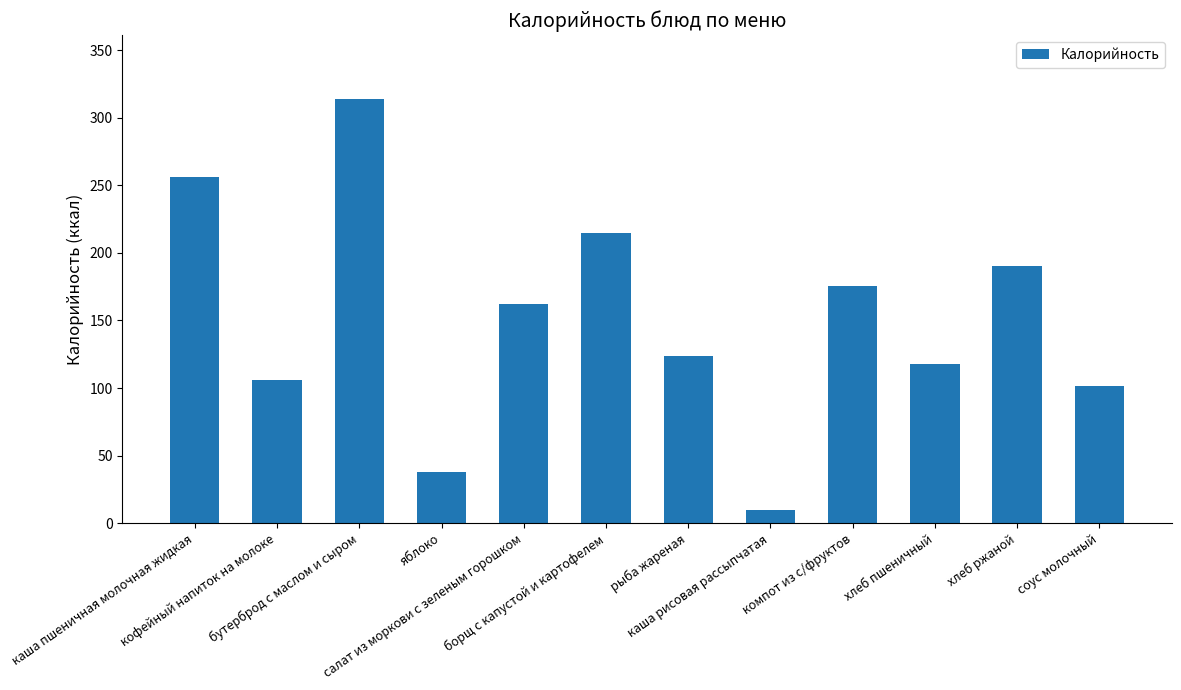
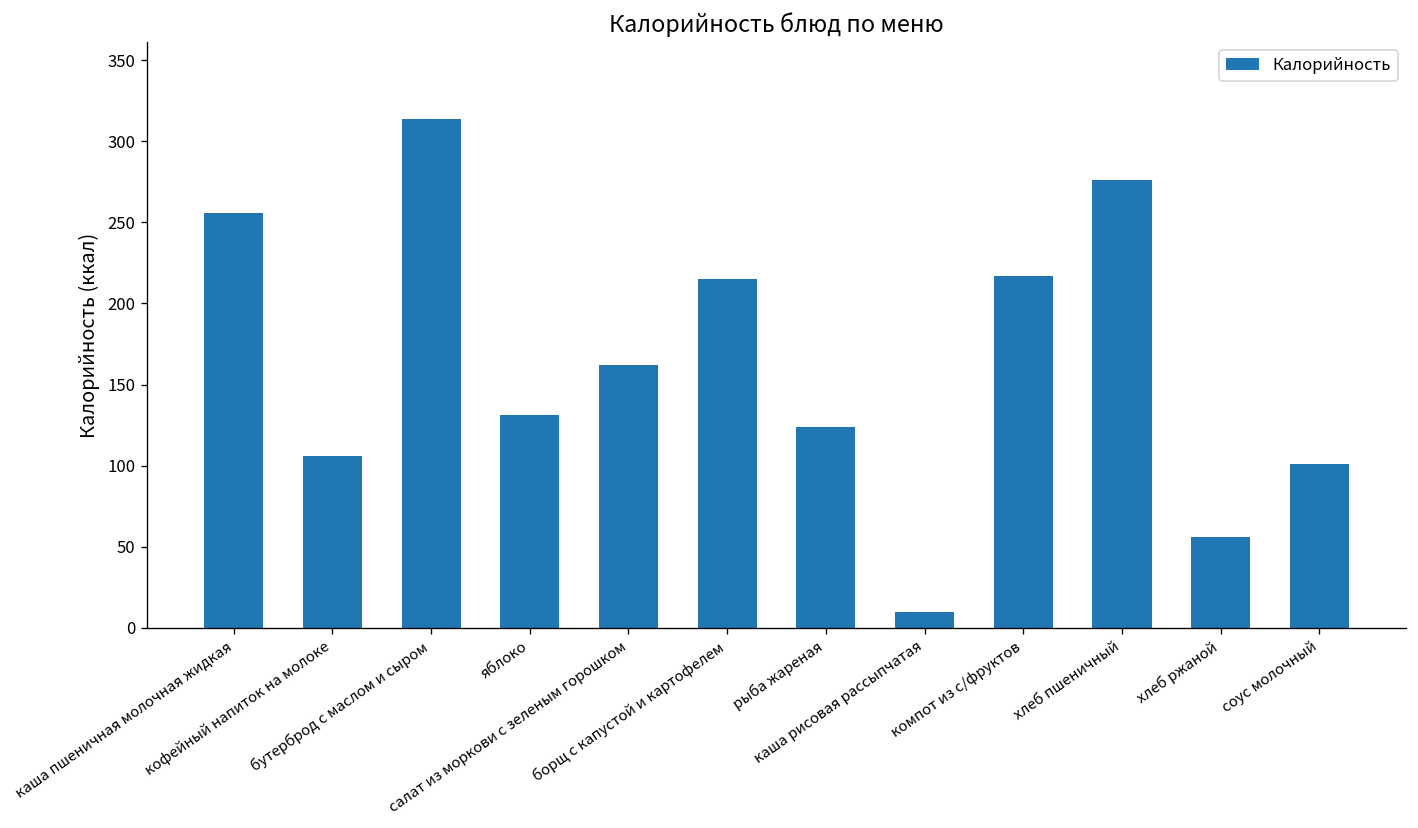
  {
    "каша пшеничная молочная жидкая": 256,
    "кофейный напиток на молоке": 106,
    "бутерброд с маслом и сыром": 314,
-   "яблоко": 38,
+   "яблоко": 131,
    "салат из моркови с зеленым горошком": 162,
    "борщ с капустой и картофелем": 215,
    "рыба жареная": 124,
    "каша рисовая рассыпчатая": 10,
-   "компот из с/фруктов": 176,
-   "хлеб пшеничный": 118,
-   "хлеб ржаной": 190,
+   "компот из с/фруктов": 217,
+   "хлеб пшеничный": 276,
+   "хлеб ржаной": 56,
    "соус молочный": 101
  }
